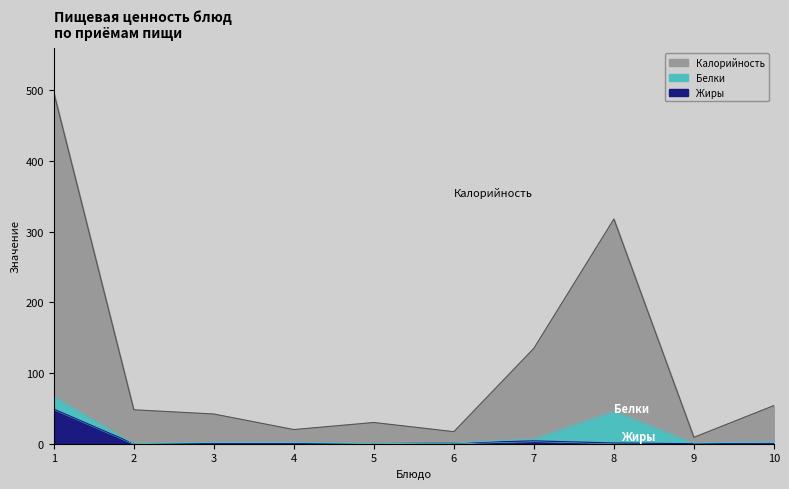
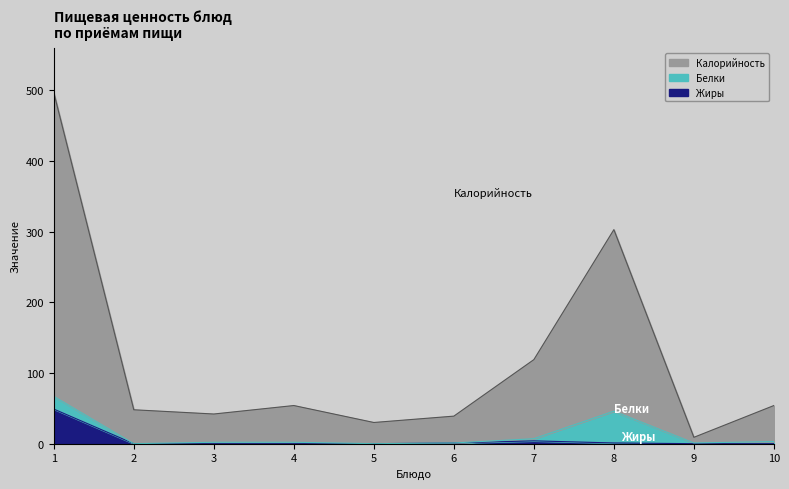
  {
    "Жиры": {
      "1": 50,
      "8": 0
    },
    "Белки": {
      "1": 70,
      "8": 50
    },
    "Калорийность": {
      "1": 430,
      "2": 50,
      "3": 40,
-     "4": 20,
+     "4": 50,
      "5": 30,
-     "6": 20,
-     "7": 130,
-     "8": 270,
+     "6": 40,
+     "7": 110,
+     "8": 260,
      "9": 10,
      "10": 50
    }
  }
